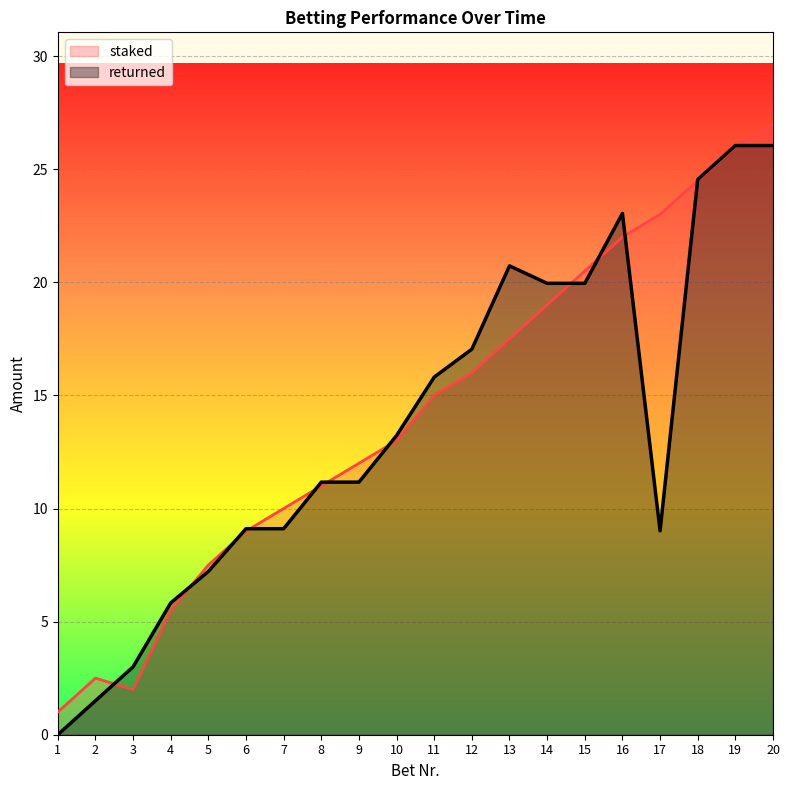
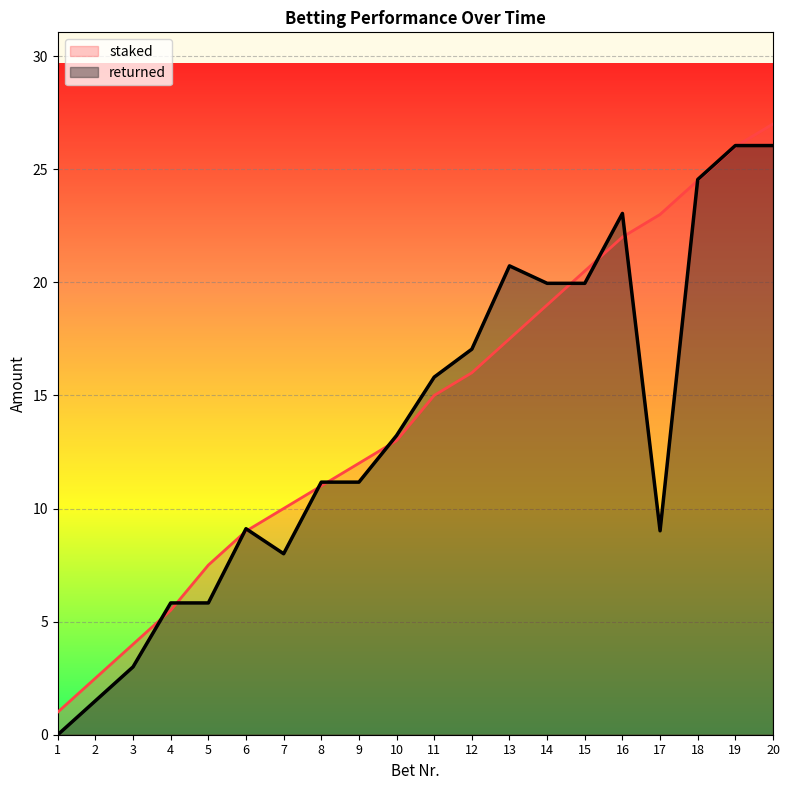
  {
    "staked": {
      "1": 1,
      "2": 2.5,
-     "3": 2,
+     "3": 4,
      "4": 5.5,
      "5": 7.5,
      "7": 10,
      "8": 11,
      "9": 12,
      "10": 13,
      "11": 15,
      "12": 16,
      "13": 17.5,
      "14": 19,
      "15": 20.5,
      "16": 22,
      "17": 23,
      "20": 27
    },
    "returned": {
      "1": 0.0,
      "2": 1.5,
      "3": 3.0,
      "4": 5.8,
-     "5": 7.2,
-     "7": 9.1,
+     "5": 5.8,
+     "7": 8.0,
      "8": 11.2,
      "9": 11.2,
      "10": 13.2,
      "11": 15.8,
      "12": 17.0,
      "13": 20.7,
      "14": 20.0,
      "15": 20.0,
      "16": 23.0,
      "17": 9.0,
      "20": 26.0
    }
  }
